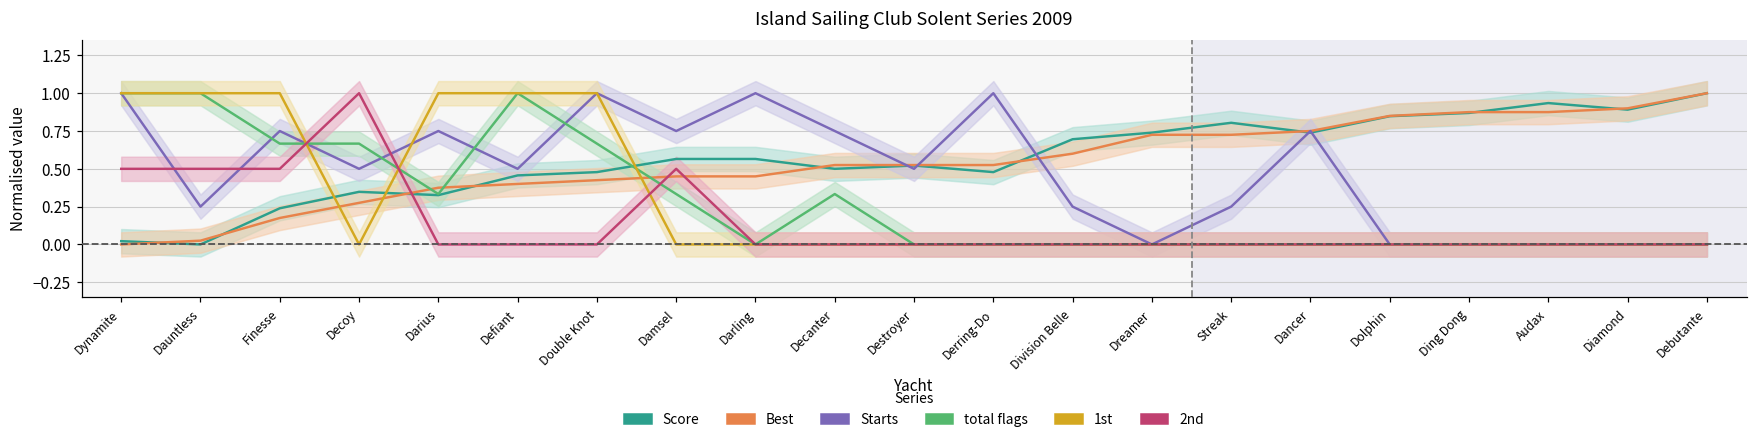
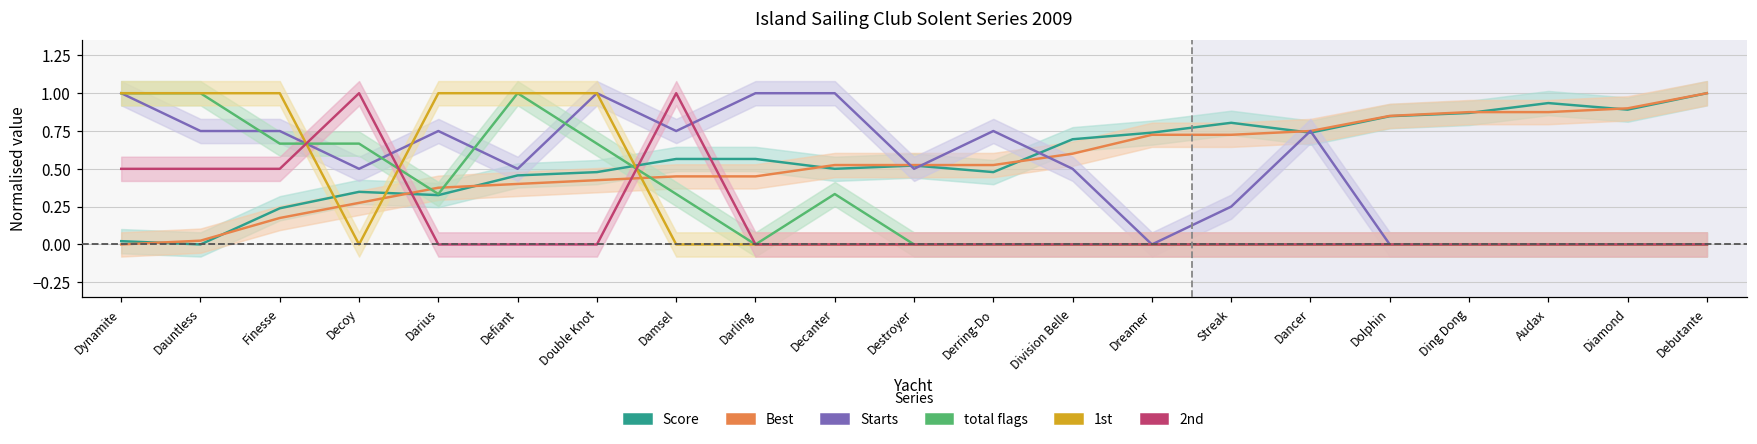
  {
    "Starts": {
-     "Dauntless": 0.25,
+     "Dauntless": 0.75,
      "Decoy": 0.50,
      "Darius": 0.75,
      "Defiant": 0.50,
      "Damsel": 0.75,
      "Darling": 1.00,
-     "Decanter": 0.75,
+     "Decanter": 1.00,
      "Destroyer": 0.50,
-     "Derring-Do": 1.00,
-     "Division Belle": 0.25,
+     "Derring-Do": 0.75,
+     "Division Belle": 0.50,
      "Streak": 0.25
    },
    "2nd": {
      "Dynamite": 0.50,
      "Dauntless": 0.50,
      "Finesse": 0.50,
      "Decoy": 1.00,
      "Darius": 0.00,
      "Defiant": 0.00,
      "Double Knot": 0.00,
-     "Damsel": 0.50
+     "Damsel": 1.00
    }
  }
